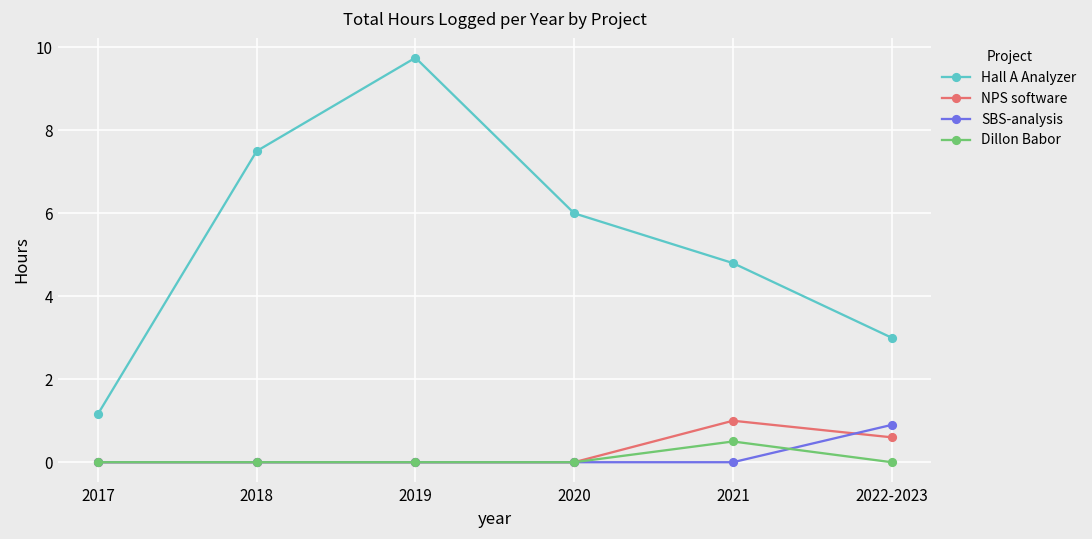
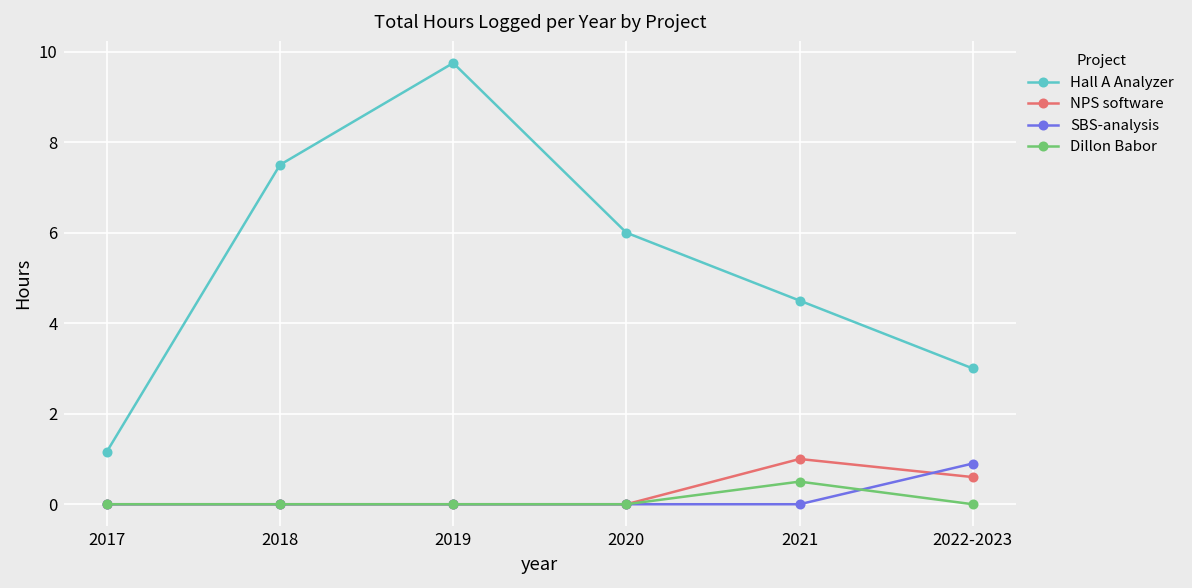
  {
    "Hall A Analyzer": {
      "2017": 1.2,
      "2018": 7.5,
      "2019": 9.8,
      "2020": 6.0,
-     "2021": 4.8,
+     "2021": 4.5,
      "2022-2023": 3.0
    },
    "NPS software": {
      "2021": 1.0,
      "2022-2023": 0.6
    },
    "SBS-analysis": {
      "2021": 0.0,
      "2022-2023": 0.9
    },
    "Dillon Babor": {
      "2021": 0.5,
      "2022-2023": 0.0
    }
  }
